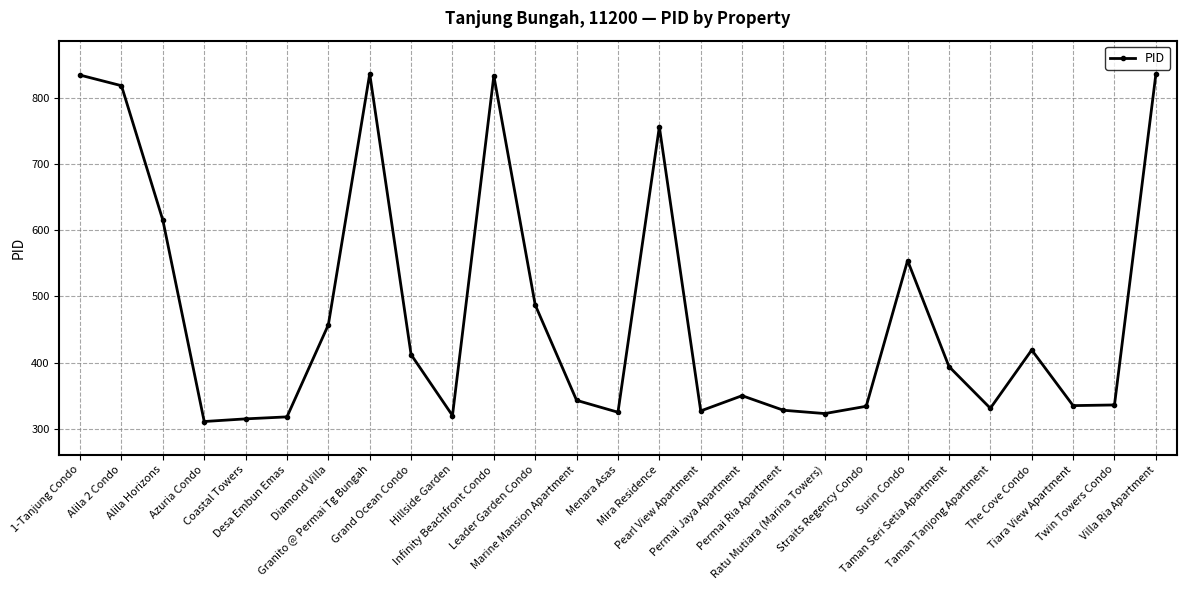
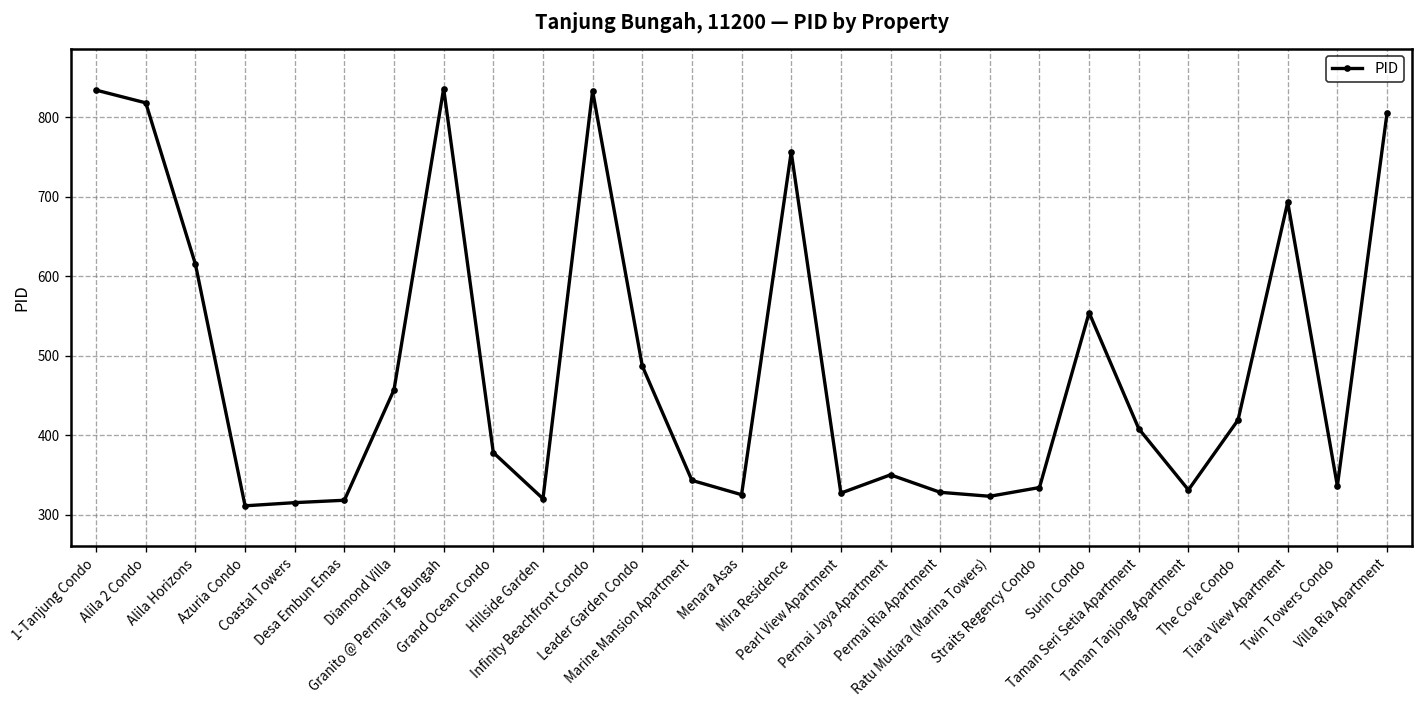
  {
    "1-Tanjung Condo": 830,
    "Alila 2 Condo": 820,
    "Alila Horizons": 620,
    "Azuria Condo": 310,
    "Coastal Towers": 320,
    "Desa Embun Emas": 320,
    "Diamond Villa": 460,
    "Granito @ Permai Tg Bungah": 840,
-   "Grand Ocean Condo": 410,
+   "Grand Ocean Condo": 380,
    "Hillside Garden": 320,
    "Infinity Beachfront Condo": 830,
    "Leader Garden Condo": 490,
    "Marine Mansion Apartment": 340,
    "Menara Asas": 330,
    "Mira Residence": 760,
    "Pearl View Apartment": 330,
    "Permai Jaya Apartment": 350,
    "Permai Ria Apartment": 330,
    "Ratu Mutiara (Marina Towers)": 320,
    "Straits Regency Condo": 330,
    "Surin Condo": 550,
-   "Taman Seri Setia Apartment": 390,
+   "Taman Seri Setia Apartment": 410,
    "Taman Tanjong Apartment": 330,
    "The Cove Condo": 420,
-   "Tiara View Apartment": 340,
+   "Tiara View Apartment": 690,
    "Twin Towers Condo": 340,
-   "Villa Ria Apartment": 840
+   "Villa Ria Apartment": 810
  }
